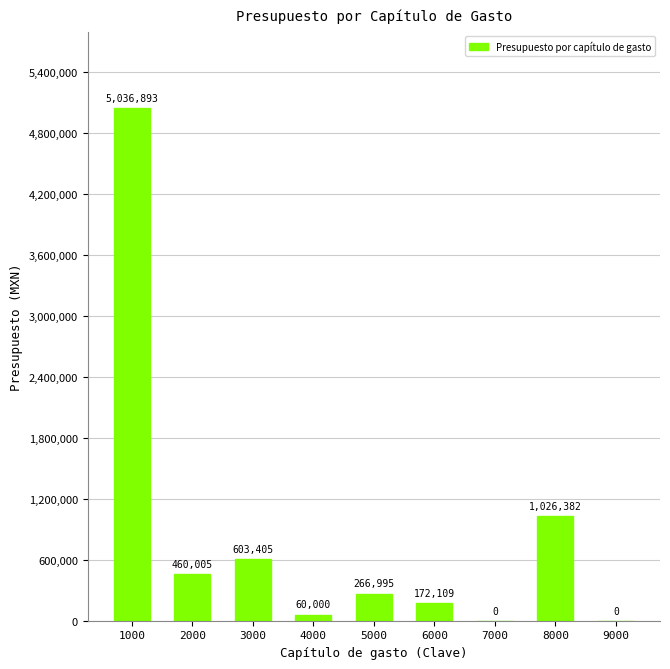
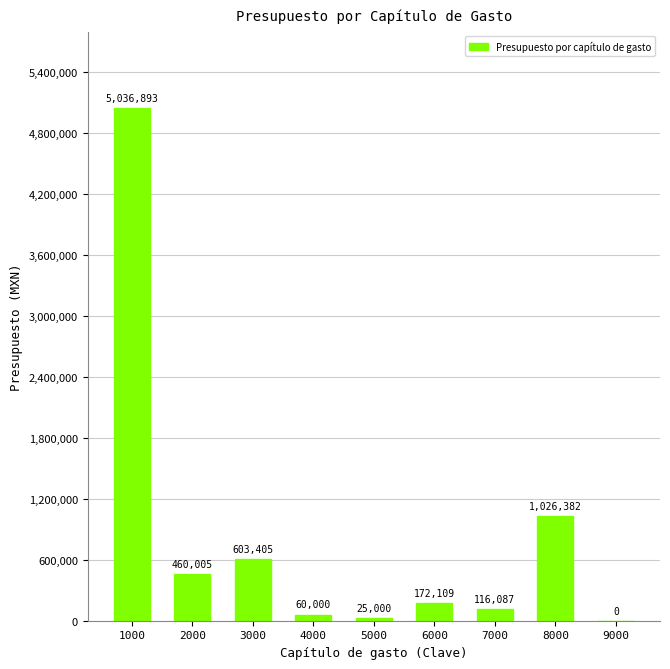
  {
    "1000": "5,036,893",
    "2000": "460,005",
    "3000": "603,405",
    "4000": "60,000",
-   "5000": "266,995",
+   "5000": "25,000",
    "6000": "172,109",
-   "7000": "0",
+   "7000": "116,087",
    "8000": "1,026,382",
    "9000": "0"
  }
